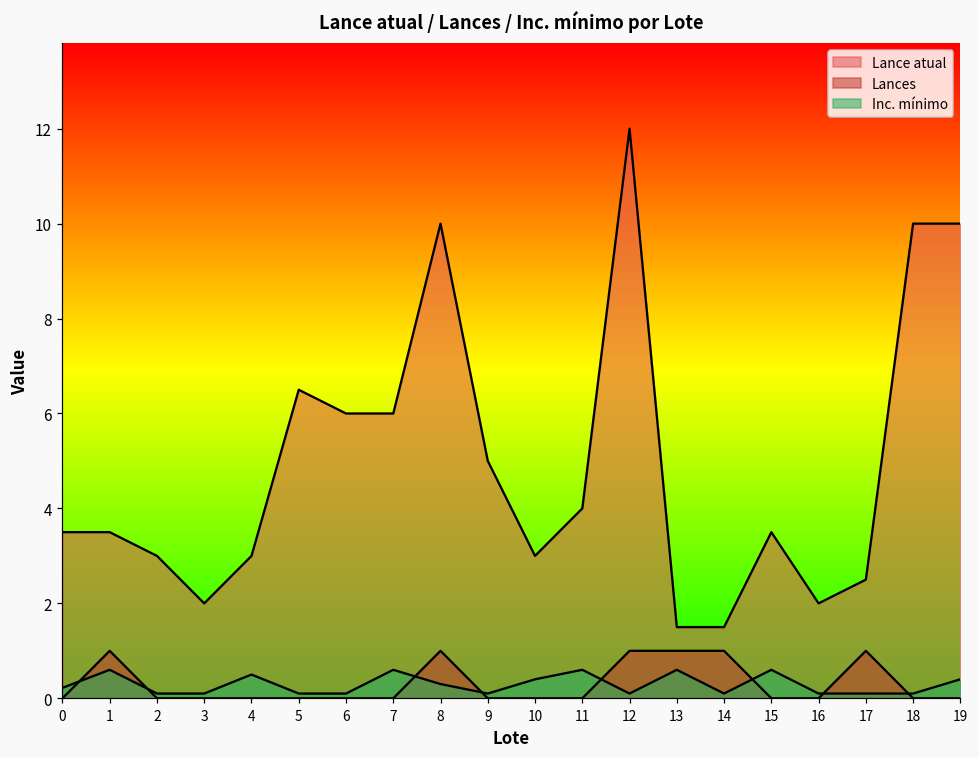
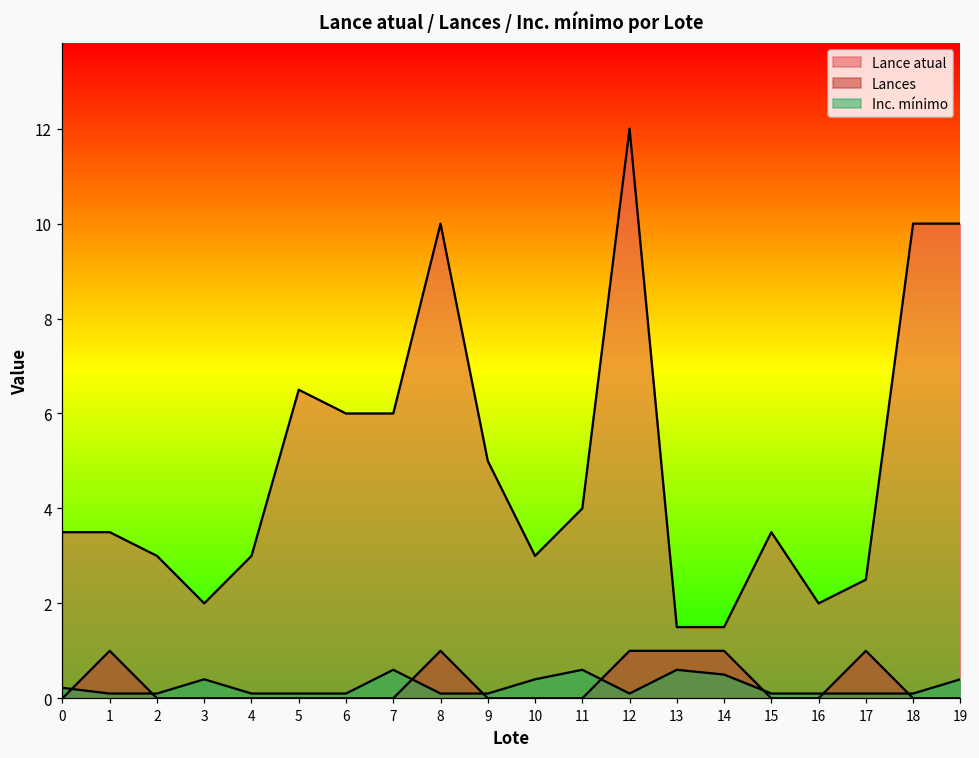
  {
    "Inc. mínimo": {
      "0": 0.2,
-     "1": 0.6,
+     "1": 0.1,
      "2": 0.1,
-     "3": 0.1,
-     "4": 0.5,
+     "3": 0.4,
+     "4": 0.1,
      "5": 0.1,
      "6": 0.1,
      "7": 0.6,
-     "8": 0.3,
+     "8": 0.1,
      "9": 0.1,
      "10": 0.4,
      "11": 0.6,
      "12": 0.1,
      "13": 0.6,
-     "14": 0.1,
-     "15": 0.6,
+     "14": 0.5,
+     "15": 0.1,
      "16": 0.1,
      "17": 0.1,
      "18": 0.1,
      "19": 0.4
    }
  }
